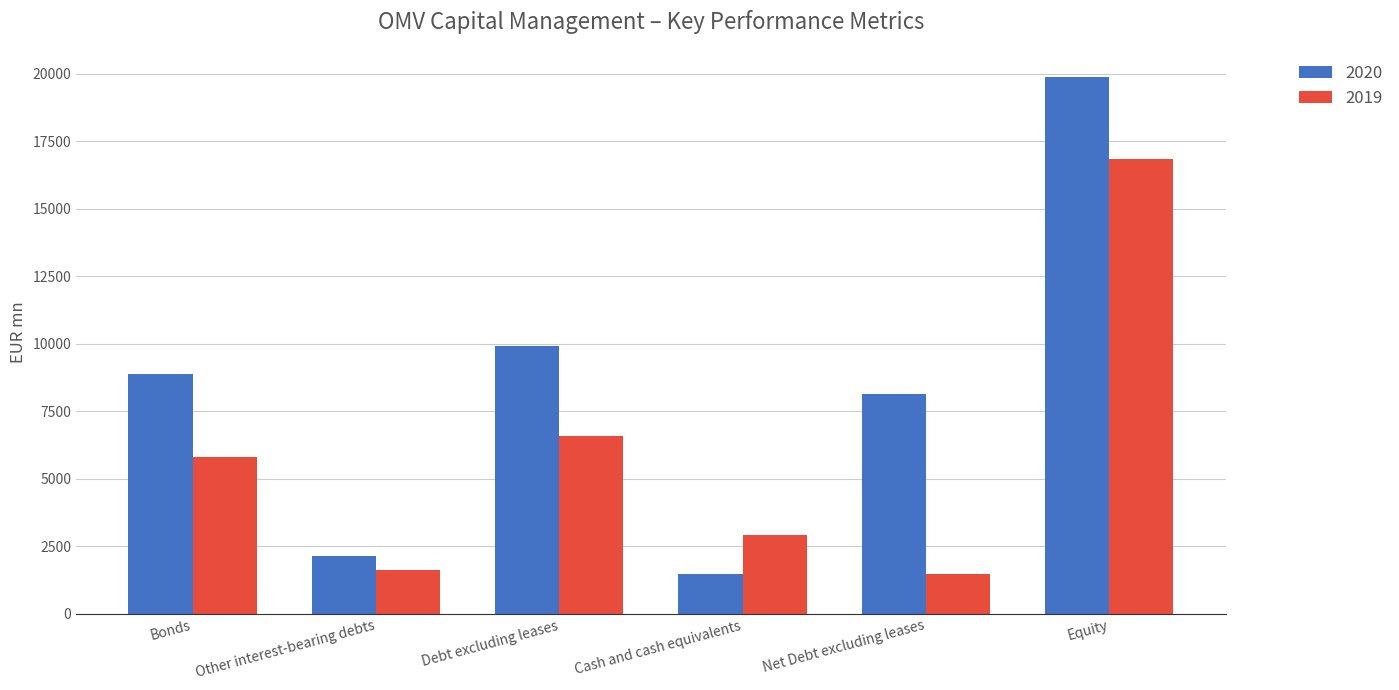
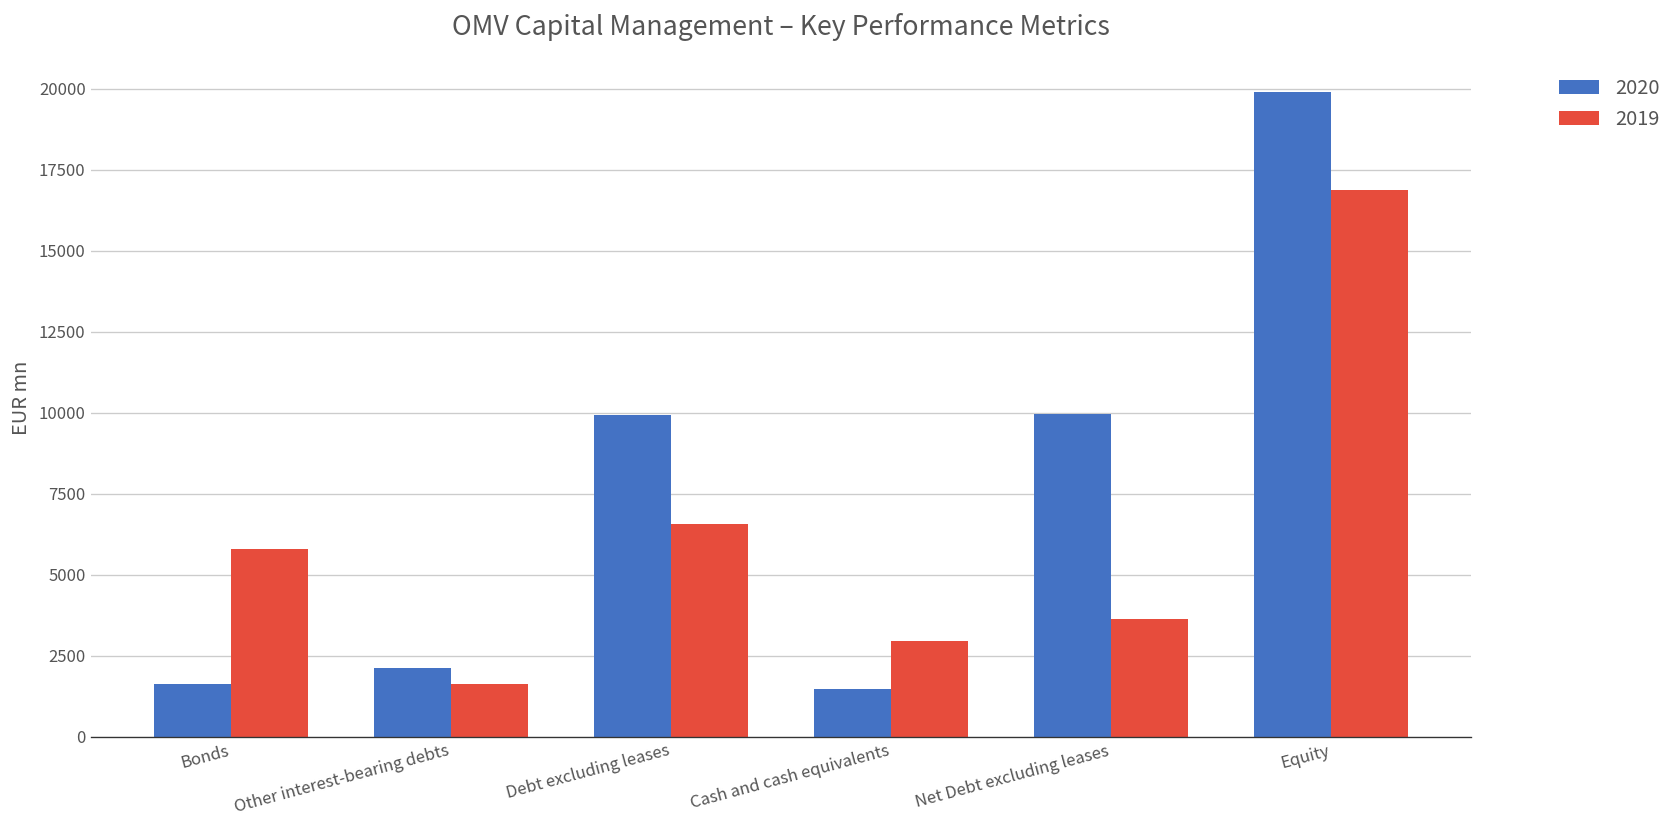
  {
    "2020": {
-     "Bonds": 8900,
+     "Bonds": 1600,
      "Other interest-bearing debts": 2100,
      "Debt excluding leases": 9900,
      "Cash and cash equivalents": 1500,
-     "Net Debt excluding leases": 8100,
+     "Net Debt excluding leases": 10000,
      "Equity": 19900
    },
    "2019": {
      "Bonds": 5800,
      "Other interest-bearing debts": 1600,
      "Debt excluding leases": 6600,
      "Cash and cash equivalents": 2900,
-     "Net Debt excluding leases": 1500,
+     "Net Debt excluding leases": 3600,
      "Equity": 16900
    }
  }
